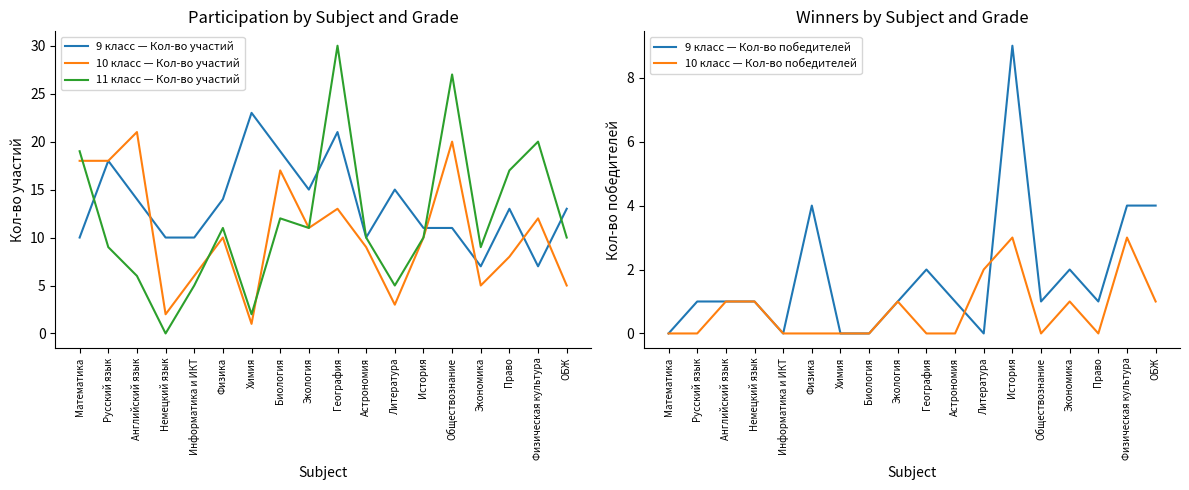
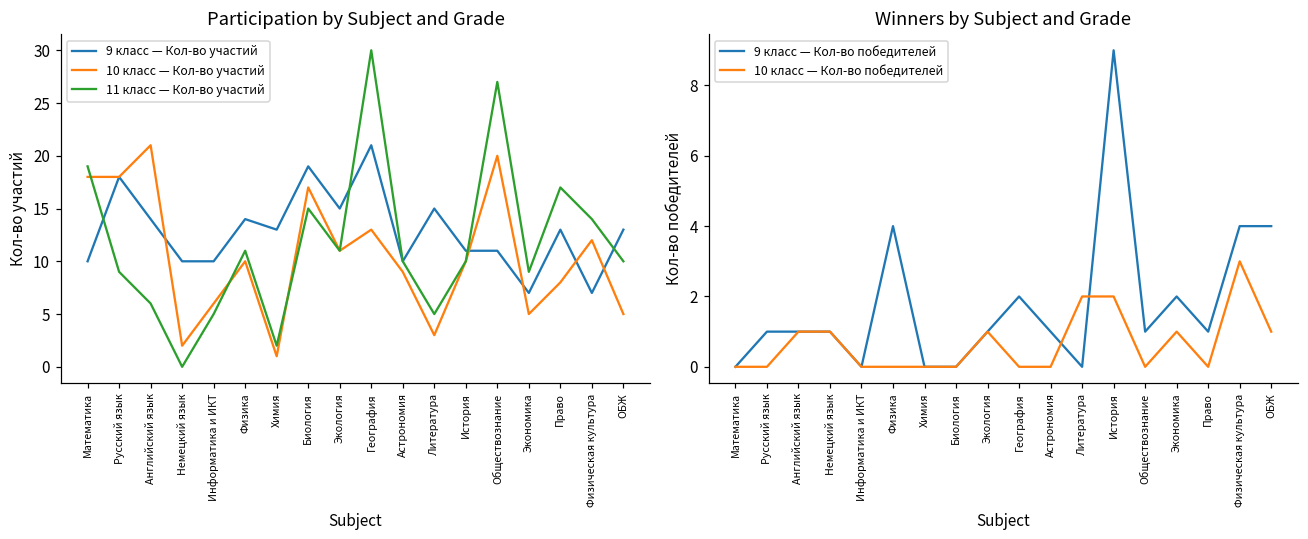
  {
    "Participation by Subject and Grade": {
      "9 класс — Кол-во участий": {
        "Математика": 10,
        "Английский язык": 14,
        "Немецкий язык": 10,
        "Информатика и ИКТ": 10,
        "Физика": 14,
-       "Химия": 23,
+       "Химия": 13,
        "Биология": 19,
        "Экология": 15,
        "География": 21,
        "Литература": 15,
        "История": 11,
        "Обществознание": 11,
        "Экономика": 7,
        "Право": 13,
        "Физическая культура": 7,
        "ОБЖ": 13
      },
      "10 класс — Кол-во участий": {
        "Математика": 18,
        "Английский язык": 21,
        "Немецкий язык": 2,
        "Информатика и ИКТ": 6,
        "Физика": 10,
        "Химия": 1,
        "Биология": 17,
        "География": 13,
        "Астрономия": 9,
        "Литература": 3,
        "Обществознание": 20,
        "Экономика": 5,
        "Право": 8,
        "Физическая культура": 12,
        "ОБЖ": 5
      },
      "11 класс — Кол-во участий": {
        "Математика": 19,
        "Русский язык": 9,
        "Английский язык": 6,
        "Немецкий язык": 0,
        "Информатика и ИКТ": 5,
        "Физика": 11,
        "Химия": 2,
-       "Биология": 12,
+       "Биология": 15,
        "География": 30,
        "Литература": 5,
        "Обществознание": 27,
        "Экономика": 9,
        "Право": 17,
-       "Физическая культура": 20,
+       "Физическая культура": 14,
        "ОБЖ": 10
      }
    },
    "Winners by Subject and Grade": {
      "9 класс — Кол-во победителей": {
        "Русский язык": 1,
        "Физика": 4,
        "География": 2,
        "Астрономия": 1,
        "Литература": 0,
        "История": 9,
        "Обществознание": 1,
        "Экономика": 2,
        "Право": 1,
        "Физическая культура": 4,
        "ОБЖ": 4
      },
      "10 класс — Кол-во победителей": {
        "Русский язык": 0,
        "Физика": 0,
        "География": 0,
        "Астрономия": 0,
        "Литература": 2,
-       "История": 3,
+       "История": 2,
        "Обществознание": 0,
        "Экономика": 1,
        "Право": 0,
        "Физическая культура": 3,
        "ОБЖ": 1
      }
    }
  }
